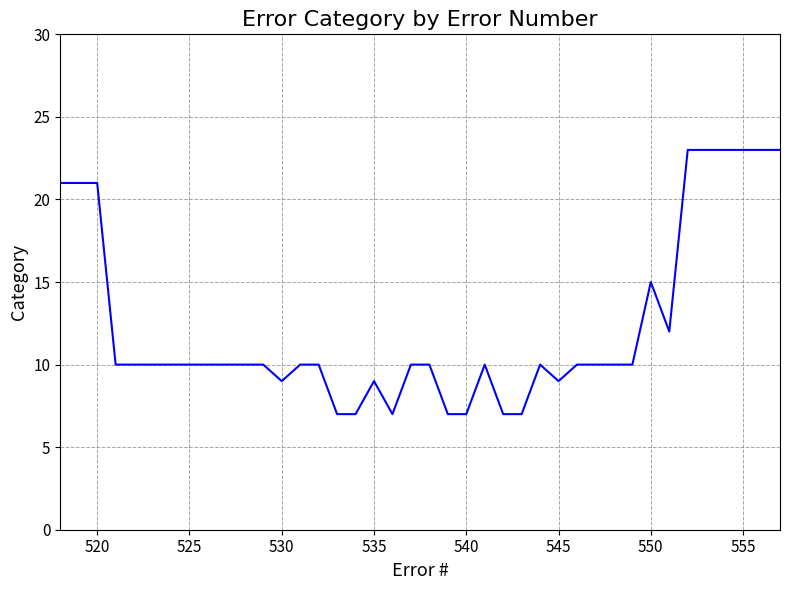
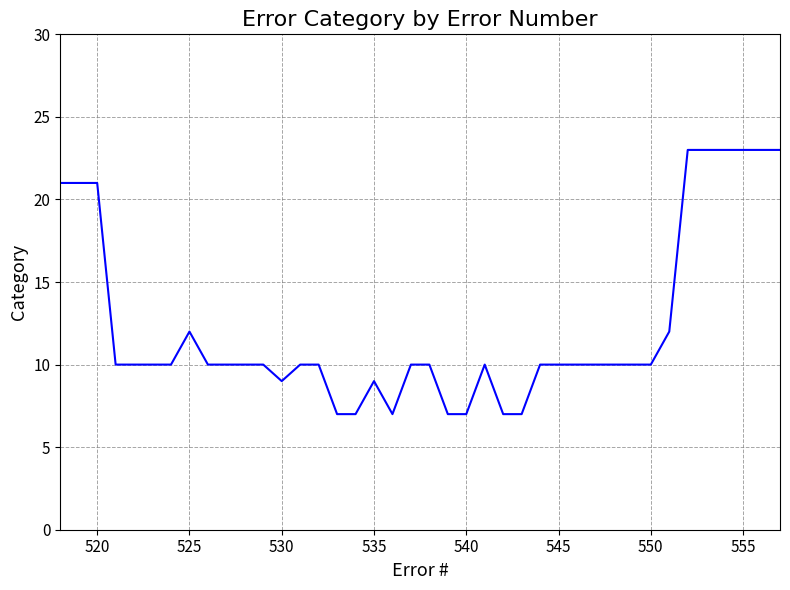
  {
    "520": 21,
-   "525": 10,
+   "525": 12,
    "530": 9,
    "535": 9,
    "540": 7,
-   "545": 9,
-   "550": 15,
+   "545": 10,
+   "550": 10,
    "555": 23
  }
